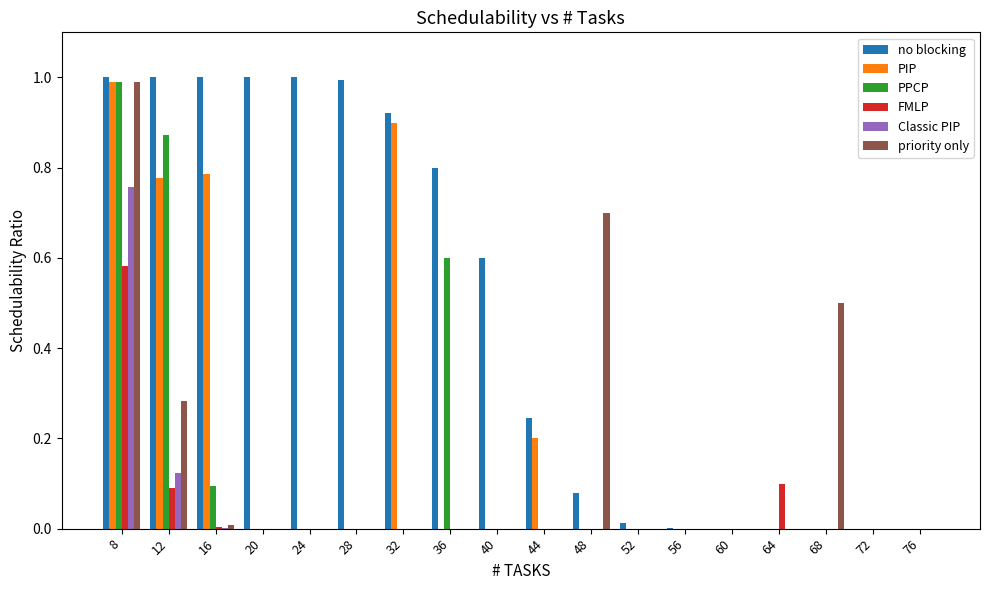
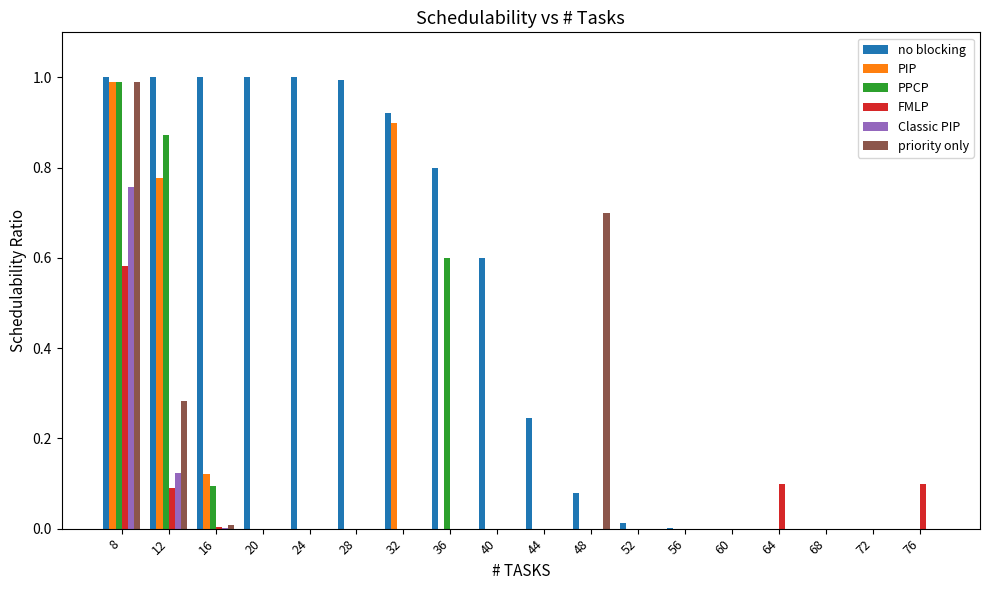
  {
    "no blocking": {
      "8": 1.00,
      "12": 1.00,
      "16": 1.00,
      "20": 1.00,
      "24": 1.00,
      "28": 0.99,
      "32": 0.92,
      "36": 0.80,
      "40": 0.60,
      "44": 0.24,
      "48": 0.08,
      "52": 0.01,
      "60": 0.00,
      "64": 0.00,
      "68": 0.00,
      "72": 0.00,
      "76": 0.00
    },
    "PIP": {
      "8": 0.99,
      "12": 0.78,
-     "16": 0.79,
+     "16": 0.12,
      "20": 0.00,
      "24": 0.00,
      "28": 0.00,
      "32": 0.90,
      "36": 0.00,
      "40": 0.00,
-     "44": 0.2,
+     "44": 0.0,
      "48": 0.00,
      "52": 0.00,
      "56": 0.00,
      "60": 0.00,
      "64": 0.00,
      "68": 0.00,
      "72": 0.00,
      "76": 0.00
    },
    "PPCP": {
      "8": 0.99,
      "12": 0.87,
      "16": 0.09,
      "20": 0.00,
      "24": 0.00,
      "28": 0.00,
      "32": 0.00,
      "36": 0.60,
      "40": 0.00,
      "44": 0.00,
      "48": 0.00,
      "52": 0.00,
      "56": 0.00,
      "60": 0.00,
      "64": 0.00,
      "68": 0.00,
      "72": 0.00,
      "76": 0.00
    },
    "FMLP": {
      "8": 0.58,
      "12": 0.09,
      "20": 0.0,
      "24": 0.0,
      "28": 0.0,
      "32": 0.0,
      "36": 0.0,
      "40": 0.0,
      "44": 0.0,
      "48": 0.0,
      "52": 0.0,
      "56": 0.0,
      "60": 0.0,
      "64": 0.1,
      "68": 0.0,
      "72": 0.0,
-     "76": 0.0
+     "76": 0.1
    },
    "Classic PIP": {
      "8": 0.76,
      "12": 0.12,
      "20": 0.00,
      "24": 0.00,
      "28": 0.00,
      "32": 0.00,
      "36": 0.00,
      "40": 0.00,
      "44": 0.00,
      "48": 0.00,
      "52": 0.00,
      "56": 0.00,
      "60": 0.00,
      "64": 0.00,
      "68": 0.00,
      "72": 0.00,
      "76": 0.00
    },
    "priority only": {
      "8": 0.99,
      "12": 0.28,
      "16": 0.01,
      "20": 0.0,
      "24": 0.0,
      "28": 0.0,
      "32": 0.0,
      "36": 0.0,
      "40": 0.0,
      "44": 0.0,
      "48": 0.7,
      "52": 0.0,
      "56": 0.0,
      "60": 0.0,
      "64": 0.0,
-     "68": 0.5,
+     "68": 0.0,
      "72": 0.0,
      "76": 0.0
    }
  }
